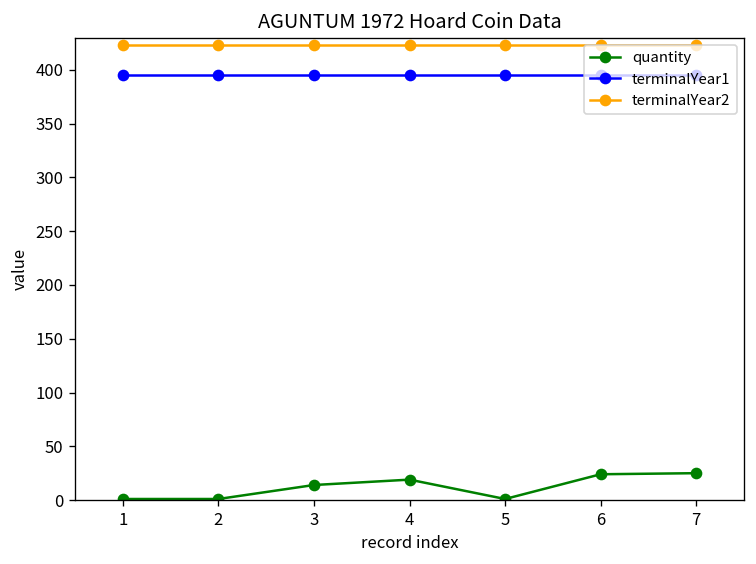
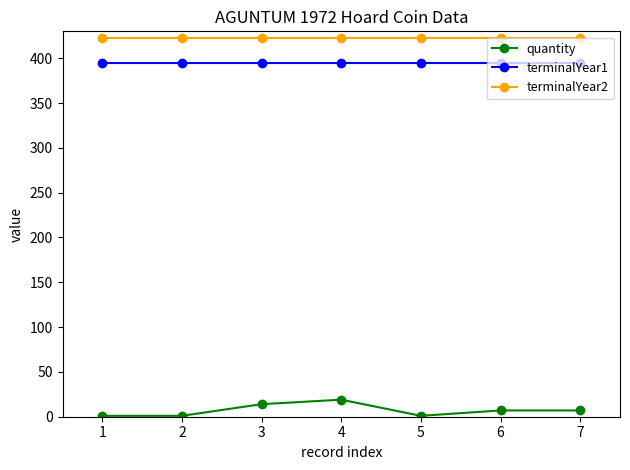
  {
    "quantity": {
      "1": 0,
      "2": 0,
      "3": 10,
      "4": 20,
      "5": 0,
-     "6": 20,
-     "7": 30
+     "6": 10,
+     "7": 10
    },
    "terminalYear1": {
      "1": 400,
      "2": 400,
      "3": 400,
      "4": 400,
      "5": 400
    },
    "terminalYear2": {
      "1": 420,
      "2": 420,
      "3": 420,
      "4": 420,
      "5": 420
    }
  }
